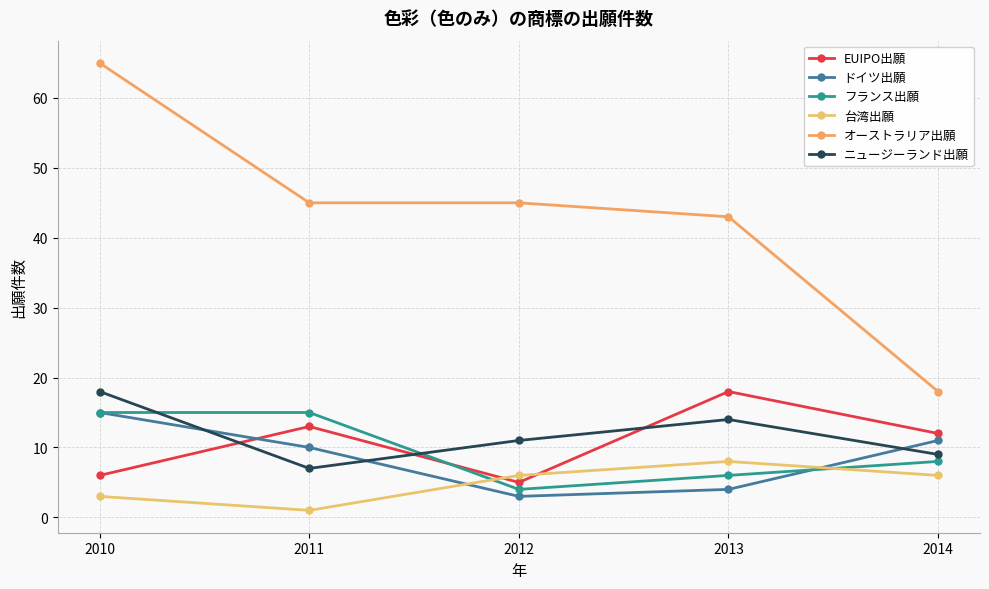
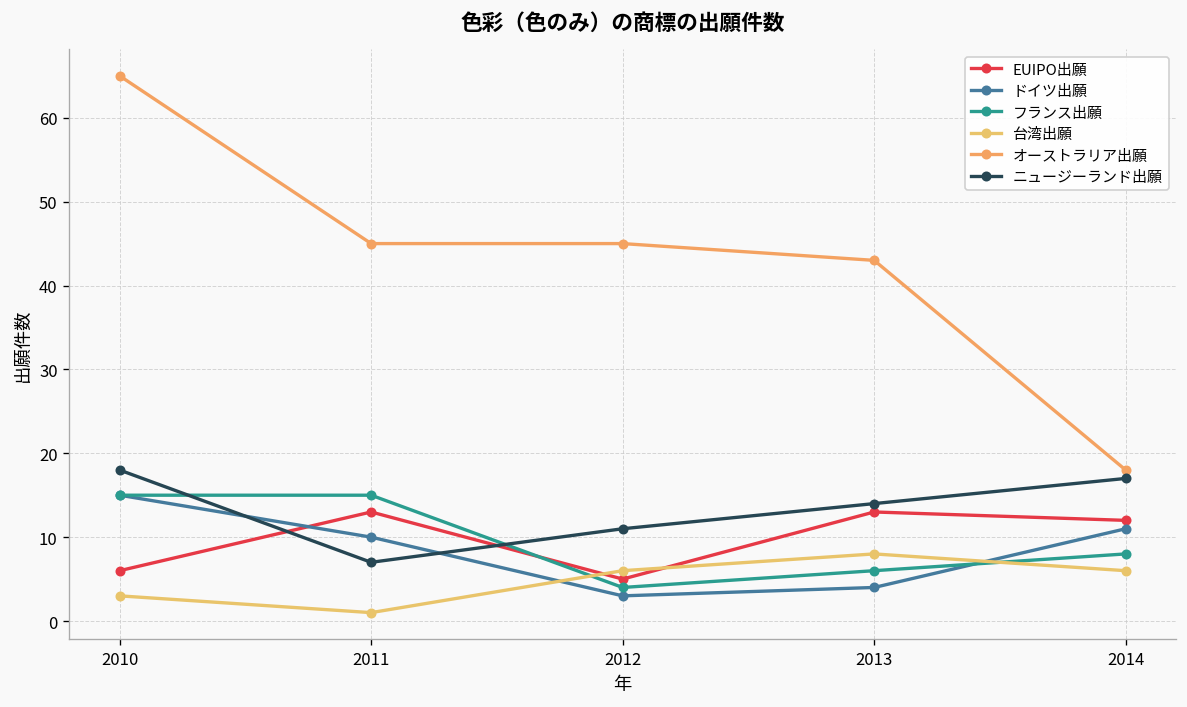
  {
    "EUIPO出願": {
      "2010": 6,
      "2011": 13,
      "2012": 5,
-     "2013": 18,
+     "2013": 13,
      "2014": 12
    },
    "ニュージーランド出願": {
      "2010": 18,
      "2011": 7,
      "2012": 11,
      "2013": 14,
-     "2014": 9
+     "2014": 17
    }
  }
